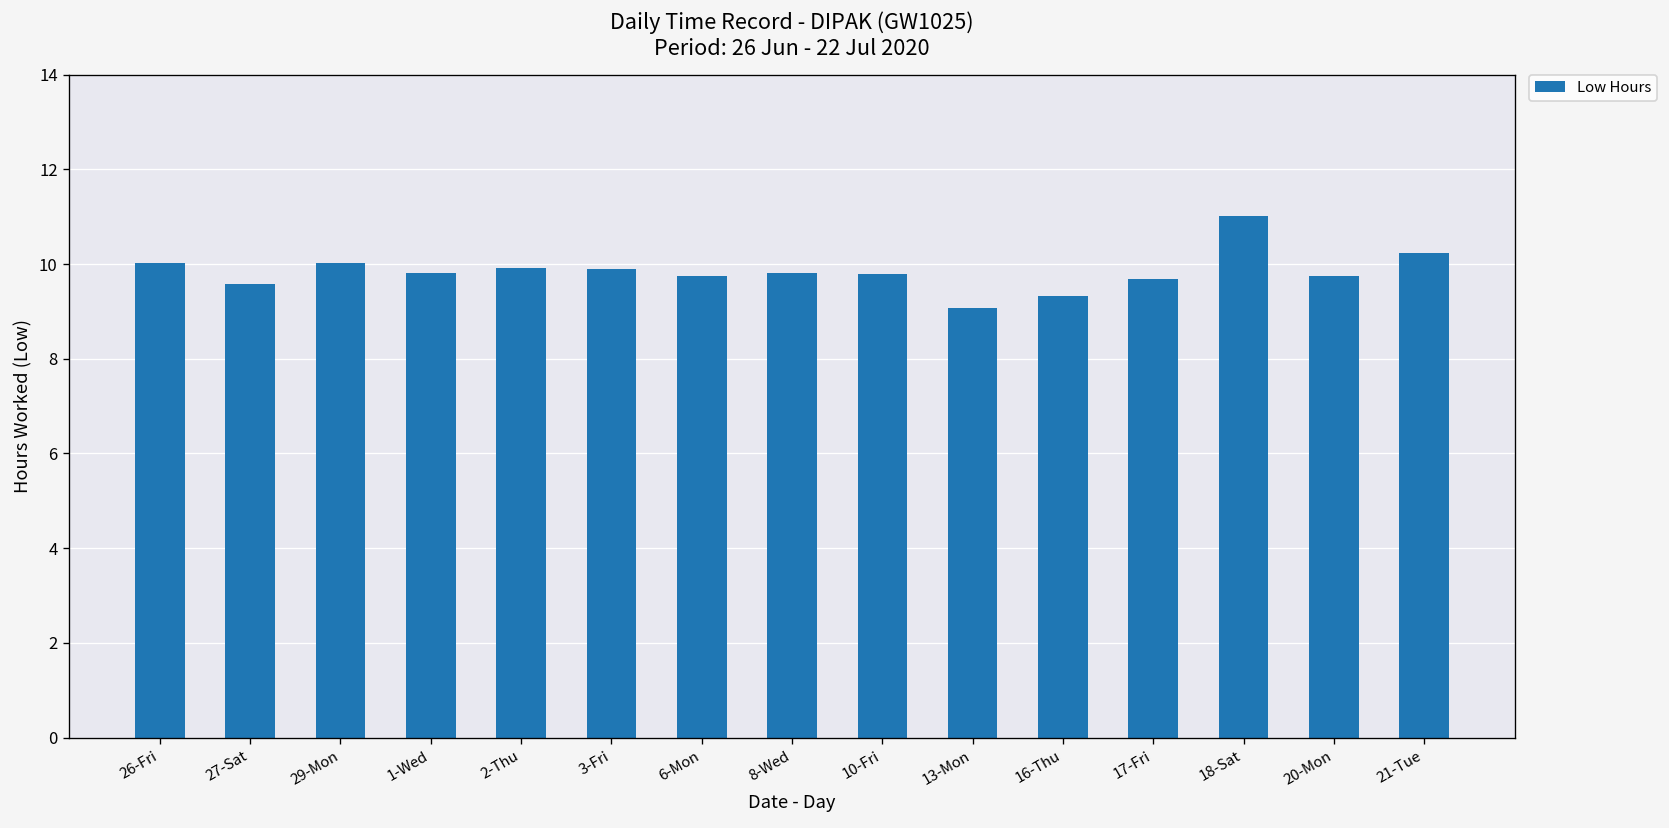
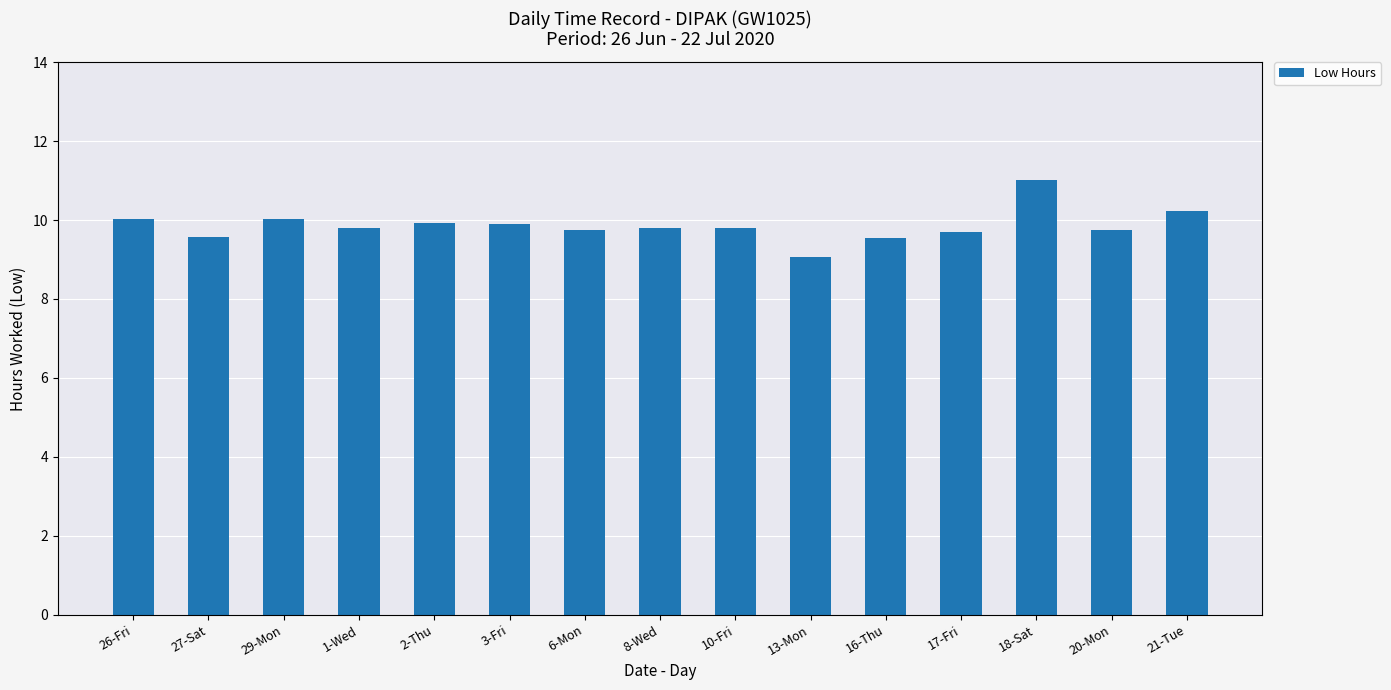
  {
    "26-Fri": 10.0,
    "27-Sat": 9.6,
    "29-Mon": 10.0,
    "1-Wed": 9.8,
    "2-Thu": 9.9,
    "3-Fri": 9.9,
    "6-Mon": 9.7,
    "8-Wed": 9.8,
    "10-Fri": 9.8,
    "13-Mon": 9.1,
-   "16-Thu": 9.3,
+   "16-Thu": 9.5,
    "17-Fri": 9.7,
    "18-Sat": 11.0,
    "20-Mon": 9.7,
    "21-Tue": 10.2
  }
